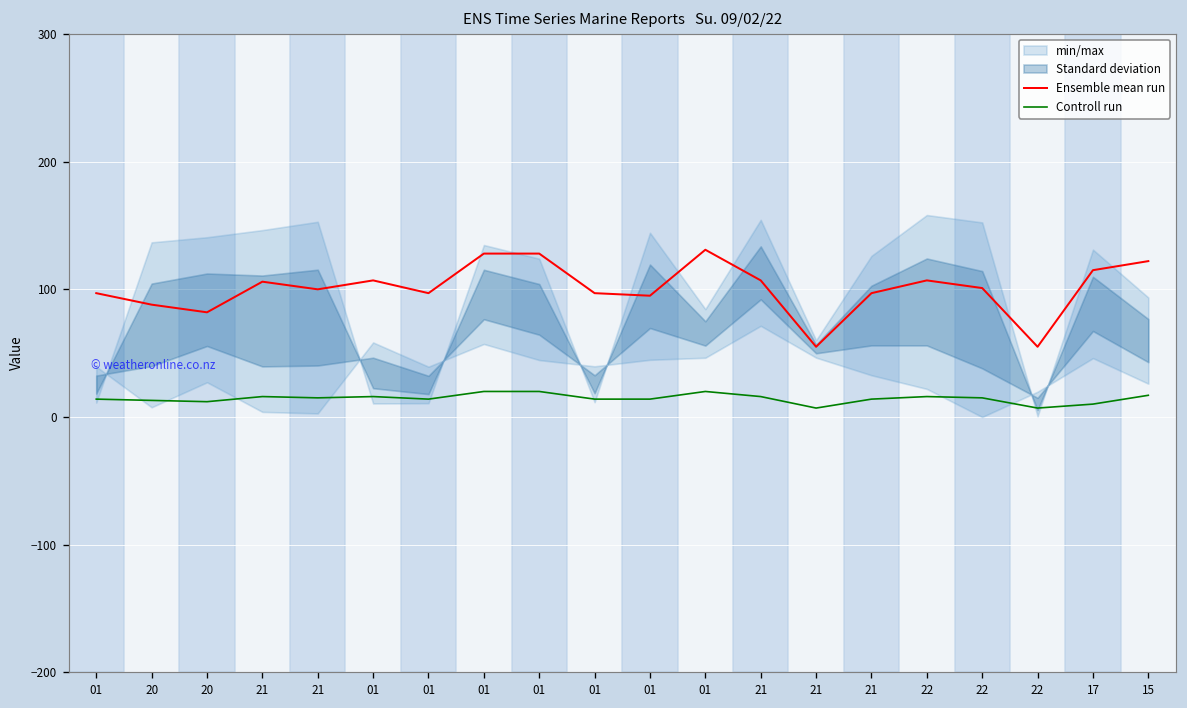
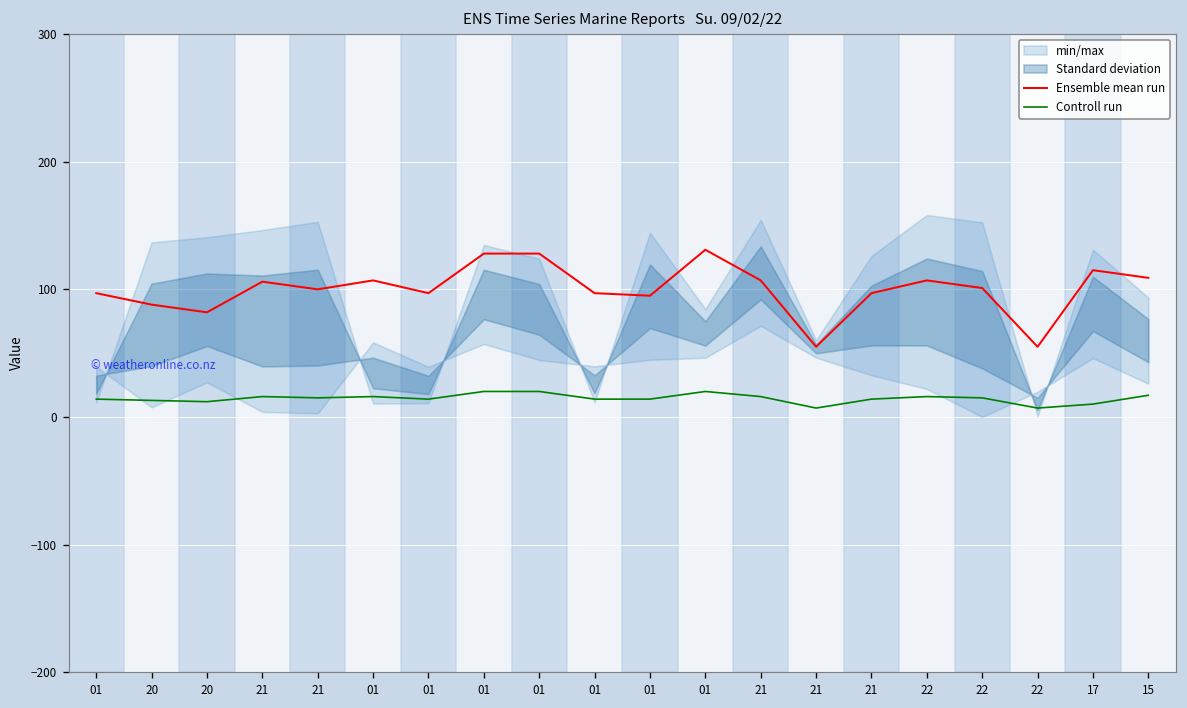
  {
    "Ensemble mean run": {
      "17": 115,
-     "15": 122
+     "15": 109
    },
    "Controll run": {
      "17": 10,
      "15": 17
    }
  }
